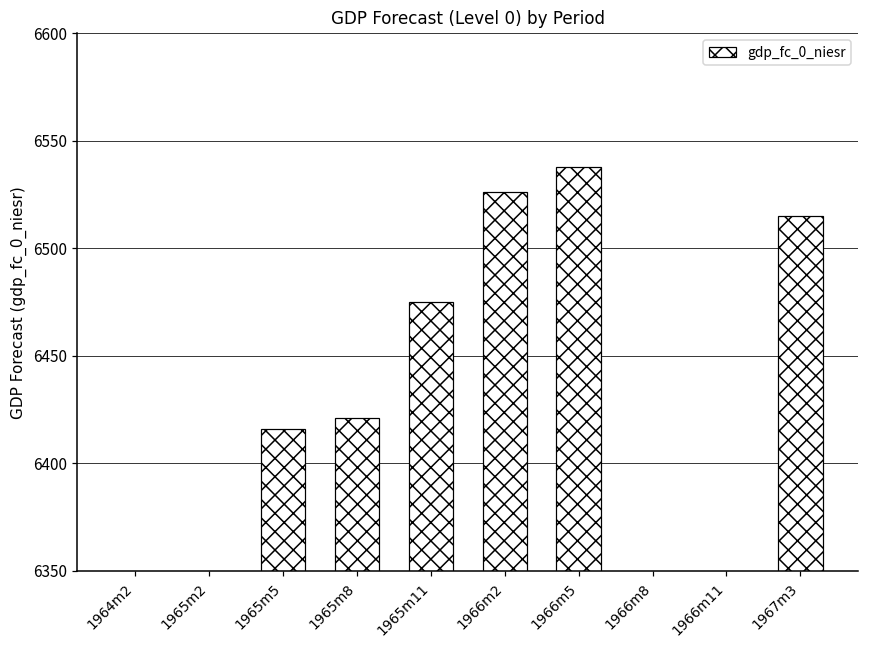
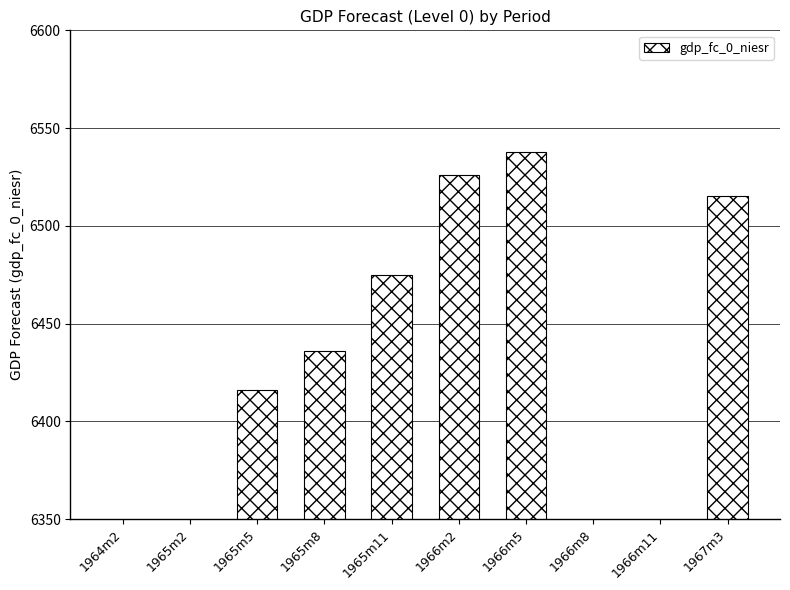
  {
    "1965m5": 6416,
-   "1965m8": 6421,
+   "1965m8": 6436,
    "1965m11": 6475,
    "1966m2": 6526,
    "1966m5": 6538,
    "1967m3": 6515
  }
